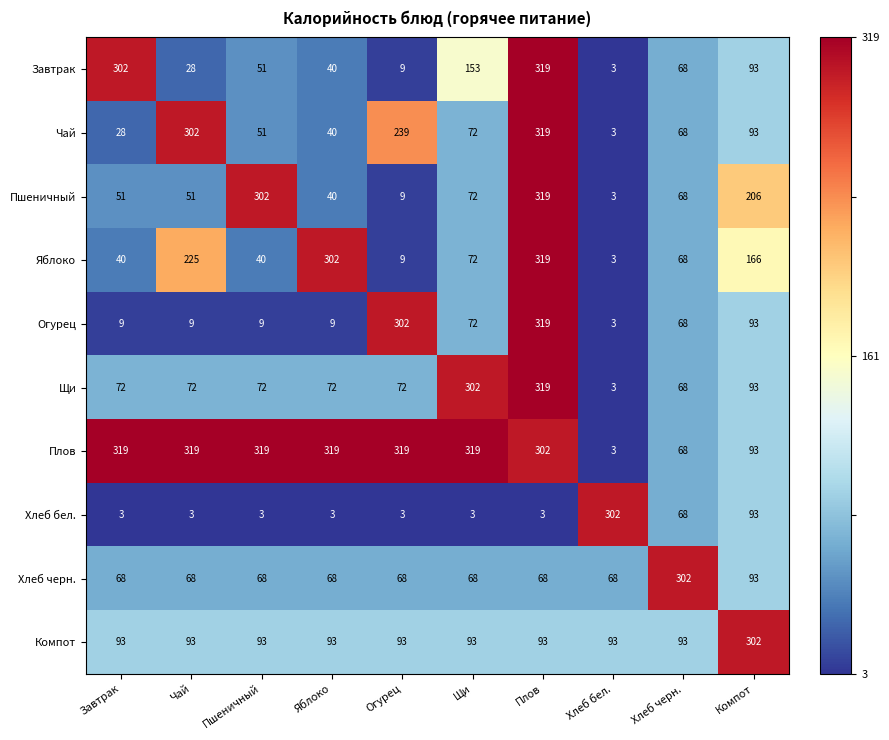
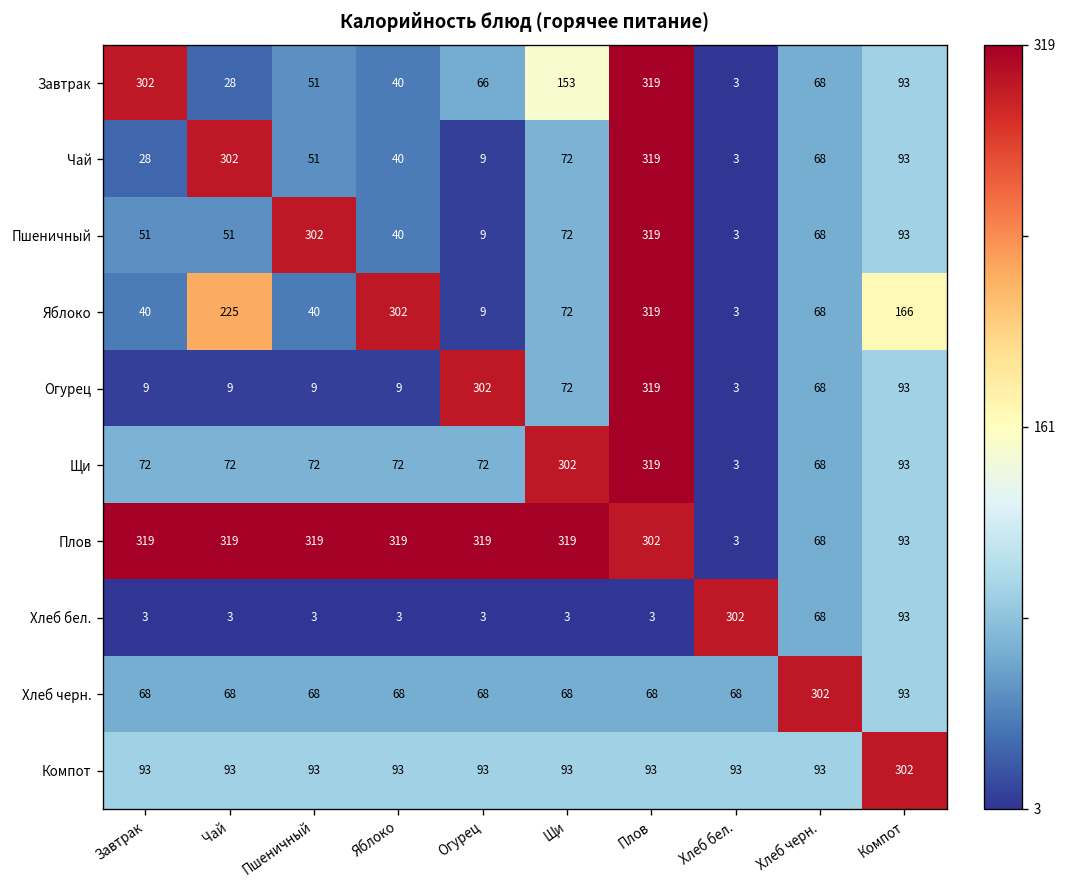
  {
    "Завтрак": {
      "Завтрак": 302,
      "Чай": 28,
      "Пшеничный": 51,
      "Яблоко": 40,
-     "Огурец": 9,
+     "Огурец": 66,
      "Щи": 153,
      "Плов": 319,
      "Хлеб бел.": 3,
      "Хлеб черн.": 68,
      "Компот": 93
    },
    "Чай": {
      "Завтрак": 28,
      "Чай": 302,
      "Пшеничный": 51,
      "Яблоко": 40,
-     "Огурец": 239,
+     "Огурец": 9,
      "Щи": 72,
      "Плов": 319,
      "Хлеб бел.": 3,
      "Хлеб черн.": 68,
      "Компот": 93
    },
    "Пшеничный": {
      "Завтрак": 51,
      "Чай": 51,
      "Пшеничный": 302,
      "Яблоко": 40,
      "Огурец": 9,
      "Щи": 72,
      "Плов": 319,
      "Хлеб бел.": 3,
      "Хлеб черн.": 68,
-     "Компот": 206
+     "Компот": 93
    },
    "Яблоко": {
      "Завтрак": 40,
      "Чай": 225,
      "Пшеничный": 40,
      "Яблоко": 302,
      "Огурец": 9,
      "Щи": 72,
      "Плов": 319,
      "Хлеб бел.": 3,
      "Хлеб черн.": 68,
      "Компот": 166
    },
    "Огурец": {
      "Завтрак": 9,
      "Чай": 9,
      "Пшеничный": 9,
      "Яблоко": 9,
      "Огурец": 302,
      "Щи": 72,
      "Плов": 319,
      "Хлеб бел.": 3,
      "Хлеб черн.": 68,
      "Компот": 93
    },
    "Щи": {
      "Завтрак": 72,
      "Чай": 72,
      "Пшеничный": 72,
      "Яблоко": 72,
      "Огурец": 72,
      "Щи": 302,
      "Плов": 319,
      "Хлеб бел.": 3,
      "Хлеб черн.": 68,
      "Компот": 93
    },
    "Плов": {
      "Завтрак": 319,
      "Чай": 319,
      "Пшеничный": 319,
      "Яблоко": 319,
      "Огурец": 319,
      "Щи": 319,
      "Плов": 302,
      "Хлеб бел.": 3,
      "Хлеб черн.": 68,
      "Компот": 93
    },
    "Хлеб бел.": {
      "Завтрак": 3,
      "Чай": 3,
      "Пшеничный": 3,
      "Яблоко": 3,
      "Огурец": 3,
      "Щи": 3,
      "Плов": 3,
      "Хлеб бел.": 302,
      "Хлеб черн.": 68,
      "Компот": 93
    },
    "Хлеб черн.": {
      "Завтрак": 68,
      "Чай": 68,
      "Пшеничный": 68,
      "Яблоко": 68,
      "Огурец": 68,
      "Щи": 68,
      "Плов": 68,
      "Хлеб бел.": 68,
      "Хлеб черн.": 302,
      "Компот": 93
    },
    "Компот": {
      "Завтрак": 93,
      "Чай": 93,
      "Пшеничный": 93,
      "Яблоко": 93,
      "Огурец": 93,
      "Щи": 93,
      "Плов": 93,
      "Хлеб бел.": 93,
      "Хлеб черн.": 93,
      "Компот": 302
    }
  }
